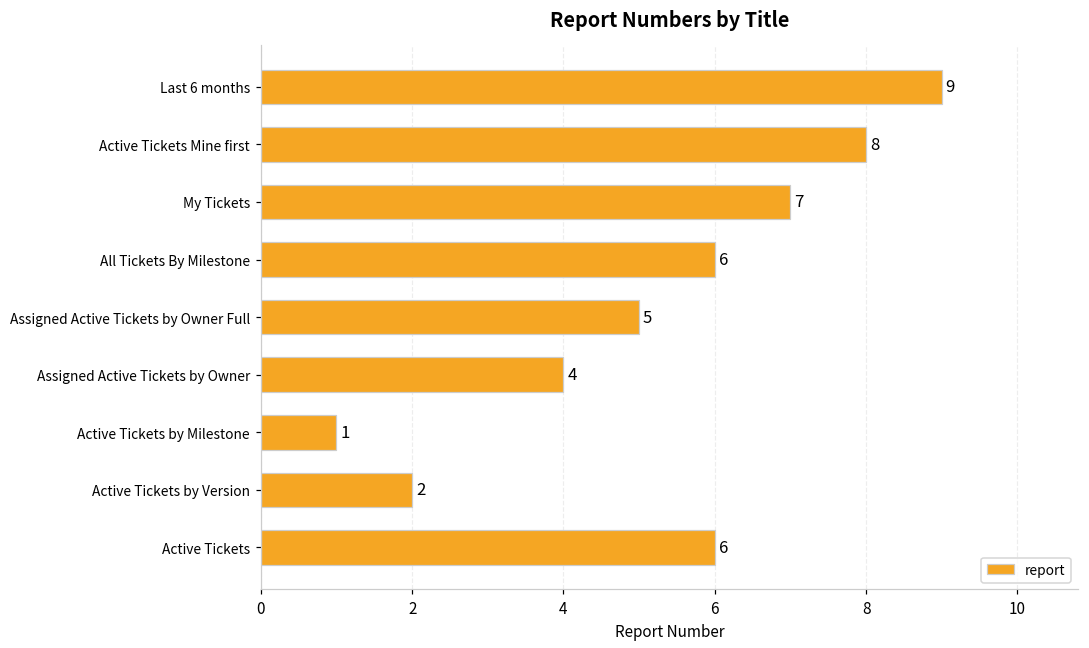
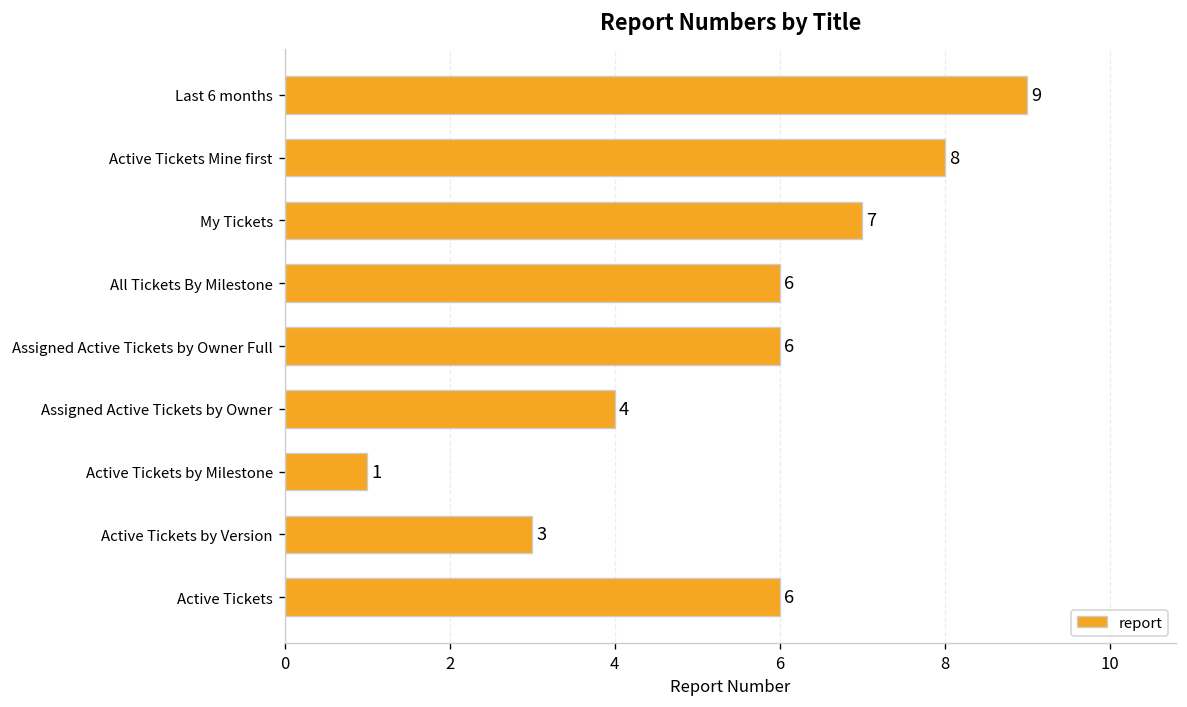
  {
    "Last 6 months": 9,
    "Active Tickets Mine first": 8,
    "My Tickets": 7,
    "All Tickets By Milestone": 6,
-   "Assigned Active Tickets by Owner Full": 5,
+   "Assigned Active Tickets by Owner Full": 6,
    "Assigned Active Tickets by Owner": 4,
    "Active Tickets by Milestone": 1,
-   "Active Tickets by Version": 2,
+   "Active Tickets by Version": 3,
    "Active Tickets": 6
  }
